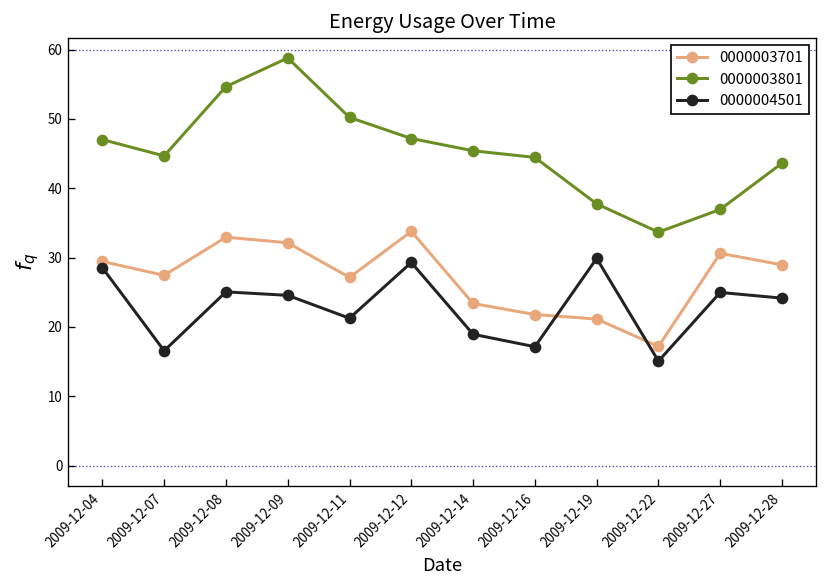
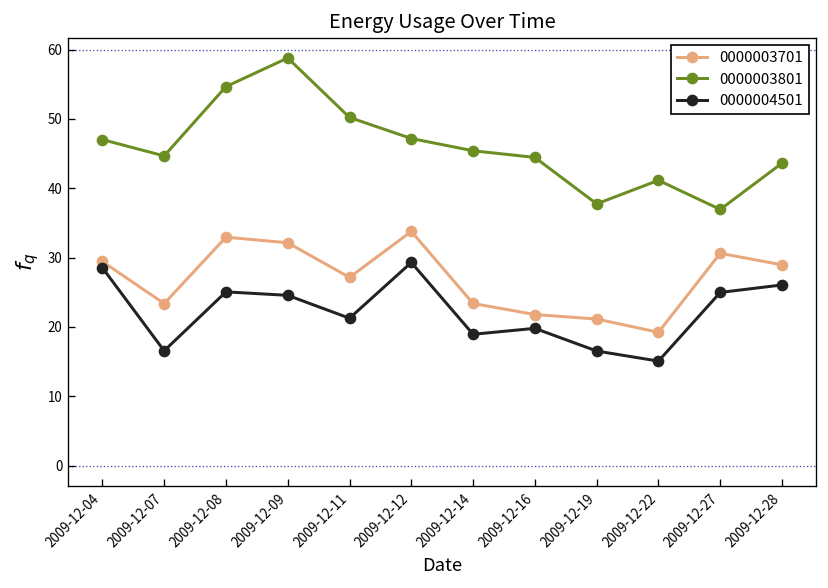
  {
    "0000003701": {
      "2009-12-04": 29,
-     "2009-12-07": 27,
+     "2009-12-07": 23,
      "2009-12-08": 33,
      "2009-12-09": 32,
      "2009-12-11": 27,
      "2009-12-12": 34,
      "2009-12-14": 23,
      "2009-12-16": 22,
      "2009-12-19": 21,
-     "2009-12-22": 17,
+     "2009-12-22": 19,
      "2009-12-27": 31,
      "2009-12-28": 29
    },
    "0000003801": {
      "2009-12-04": 47,
      "2009-12-07": 45,
      "2009-12-08": 55,
      "2009-12-09": 59,
      "2009-12-11": 50,
      "2009-12-12": 47,
      "2009-12-14": 45,
      "2009-12-16": 44,
      "2009-12-19": 38,
-     "2009-12-22": 34,
+     "2009-12-22": 41,
      "2009-12-27": 37,
      "2009-12-28": 44
    },
    "0000004501": {
      "2009-12-04": 29,
      "2009-12-07": 17,
      "2009-12-08": 25,
      "2009-12-09": 25,
      "2009-12-11": 21,
      "2009-12-12": 29,
      "2009-12-14": 19,
-     "2009-12-16": 17,
-     "2009-12-19": 30,
+     "2009-12-16": 20,
+     "2009-12-19": 17,
      "2009-12-22": 15,
      "2009-12-27": 25,
-     "2009-12-28": 24
+     "2009-12-28": 26
    }
  }
